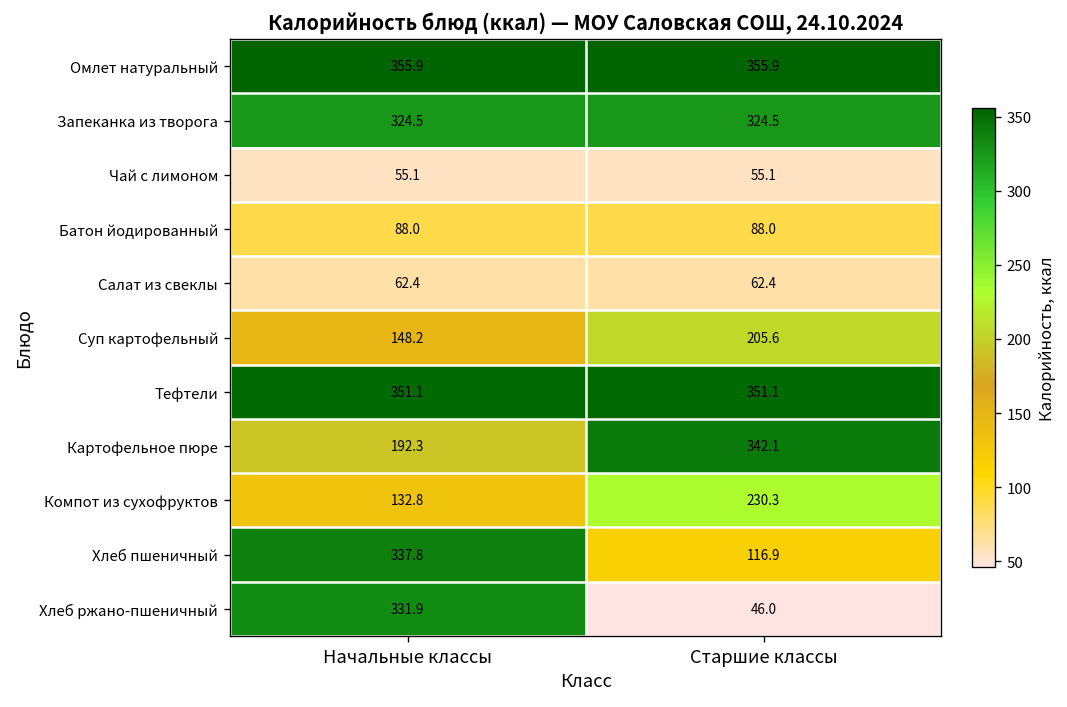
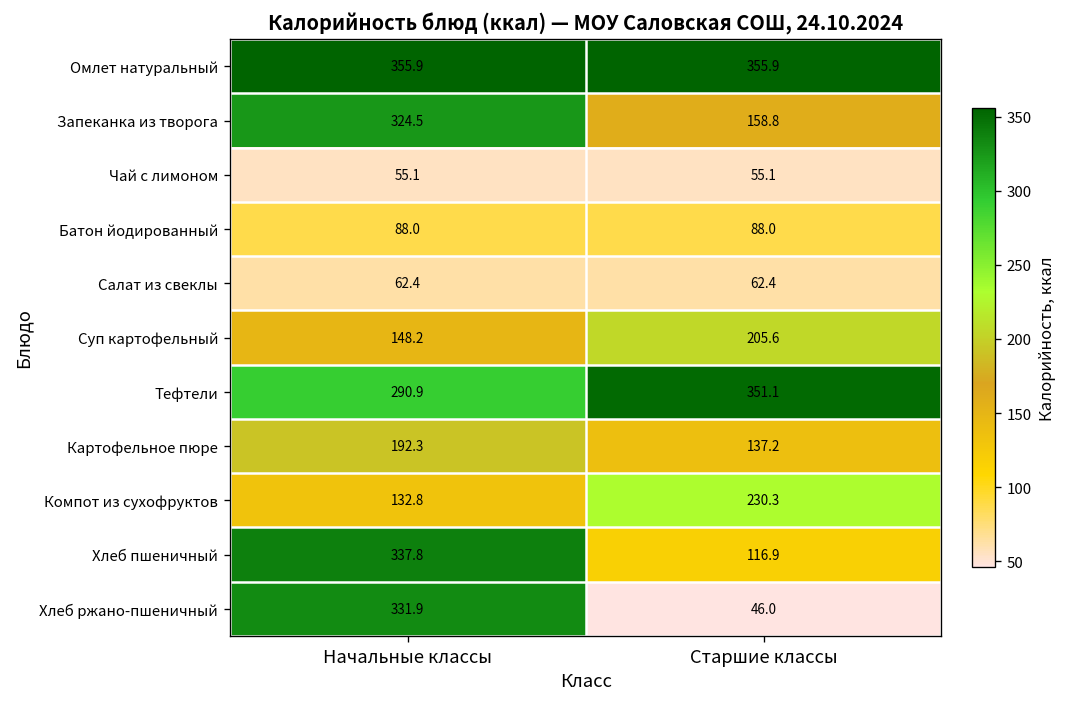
  {
    "Омлет натуральный": {
      "Начальные классы": 355.9,
      "Старшие классы": 355.9
    },
    "Запеканка из творога": {
      "Начальные классы": 324.5,
-     "Старшие классы": 324.5
+     "Старшие классы": 158.8
    },
    "Чай с лимоном": {
      "Начальные классы": 55.1,
      "Старшие классы": 55.1
    },
    "Батон йодированный": {
      "Начальные классы": 88.0,
      "Старшие классы": 88.0
    },
    "Салат из свеклы": {
      "Начальные классы": 62.4,
      "Старшие классы": 62.4
    },
    "Суп картофельный": {
      "Начальные классы": 148.2,
      "Старшие классы": 205.6
    },
    "Тефтели": {
-     "Начальные классы": 351.1,
+     "Начальные классы": 290.9,
      "Старшие классы": 351.1
    },
    "Картофельное пюре": {
      "Начальные классы": 192.3,
-     "Старшие классы": 342.1
+     "Старшие классы": 137.2
    },
    "Компот из сухофруктов": {
      "Начальные классы": 132.8,
      "Старшие классы": 230.3
    },
    "Хлеб пшеничный": {
      "Начальные классы": 337.8,
      "Старшие классы": 116.9
    },
    "Хлеб ржано-пшеничный": {
      "Начальные классы": 331.9,
      "Старшие классы": 46.0
    }
  }
